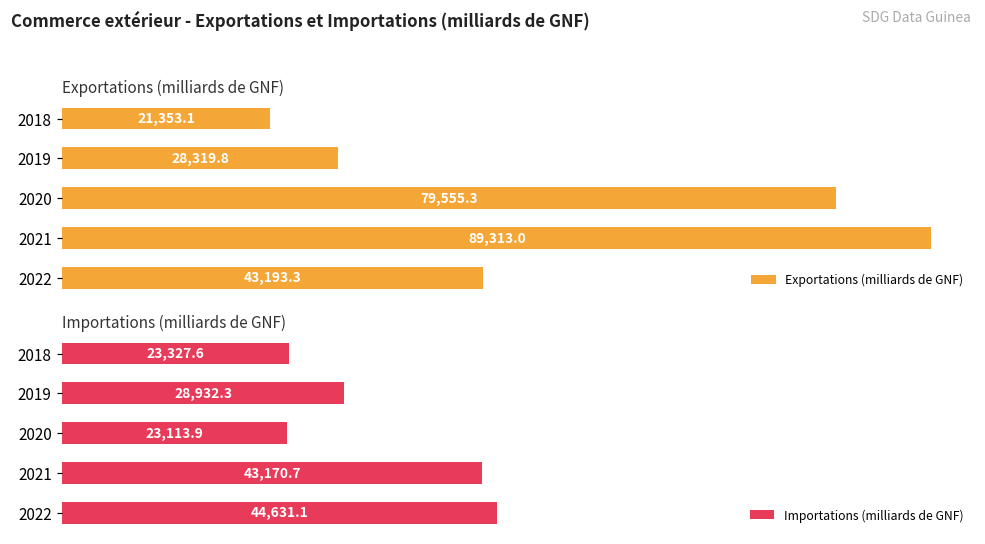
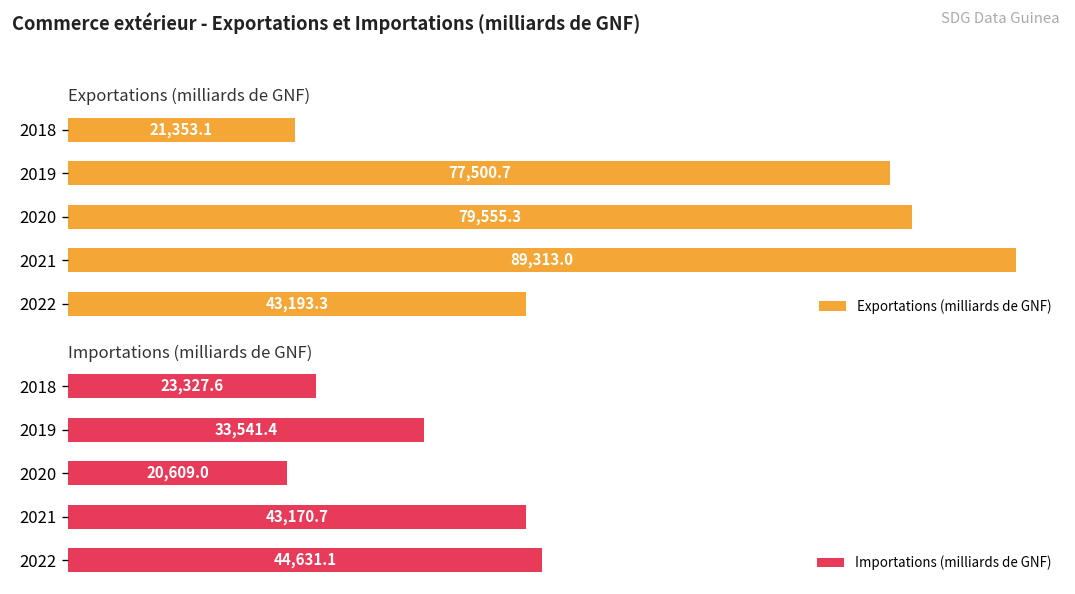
  {
    "Exportations (milliards de GNF)": {
      "2018": "21,353.1",
-     "2019": "28,319.8",
+     "2019": "77,500.7",
      "2020": "79,555.3",
      "2021": "89,313.0",
      "2022": "43,193.3"
    },
    "Importations (milliards de GNF)": {
      "2018": "23,327.6",
-     "2019": "28,932.3",
-     "2020": "23,113.9",
+     "2019": "33,541.4",
+     "2020": "20,609.0",
      "2021": "43,170.7",
      "2022": "44,631.1"
    }
  }
